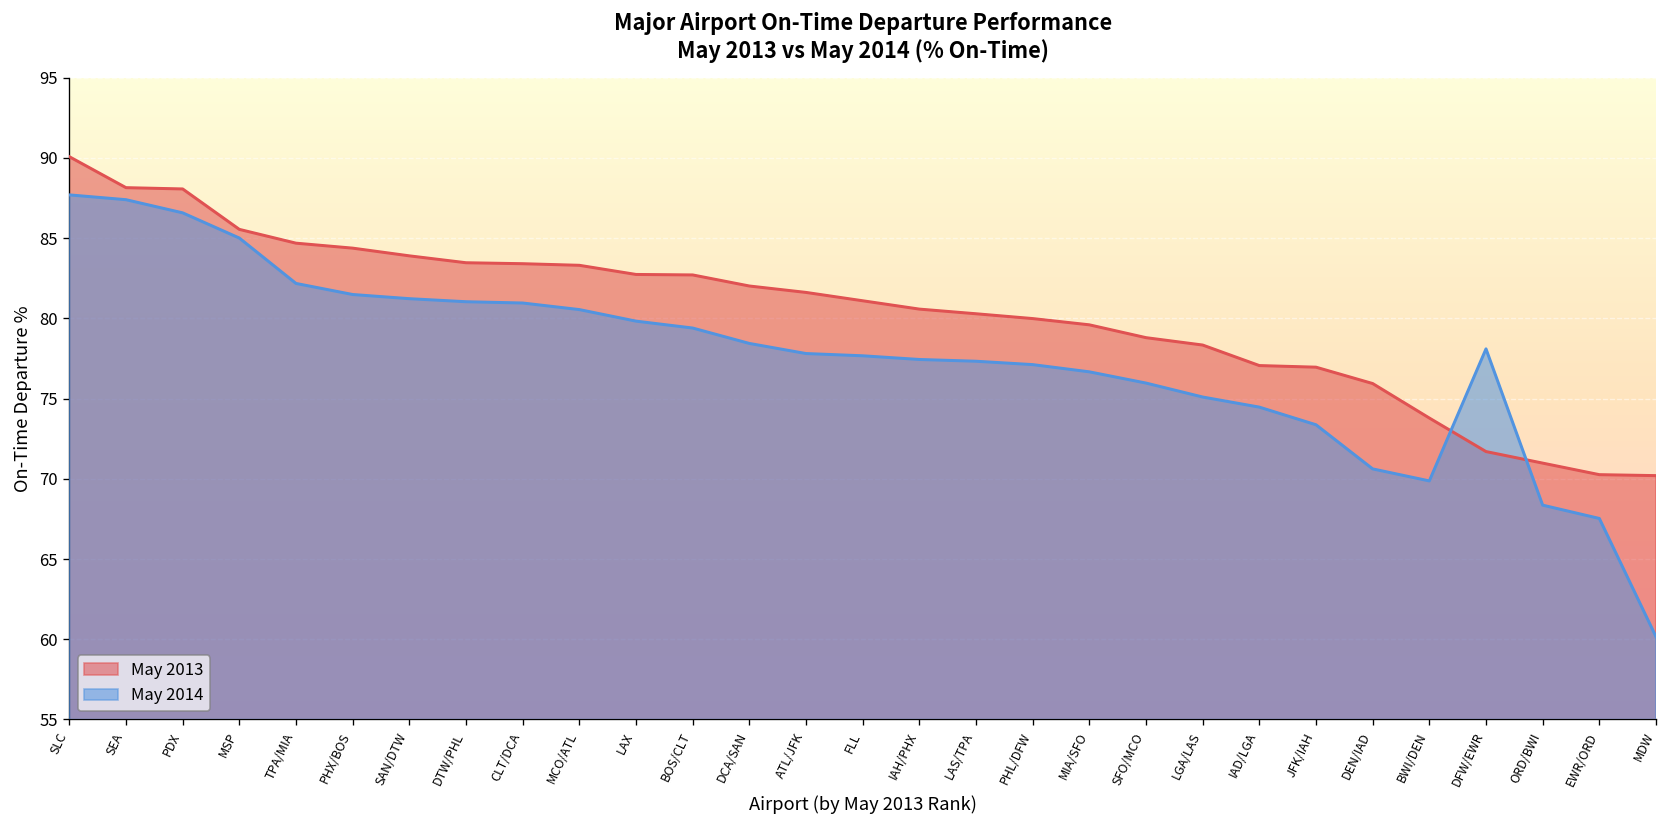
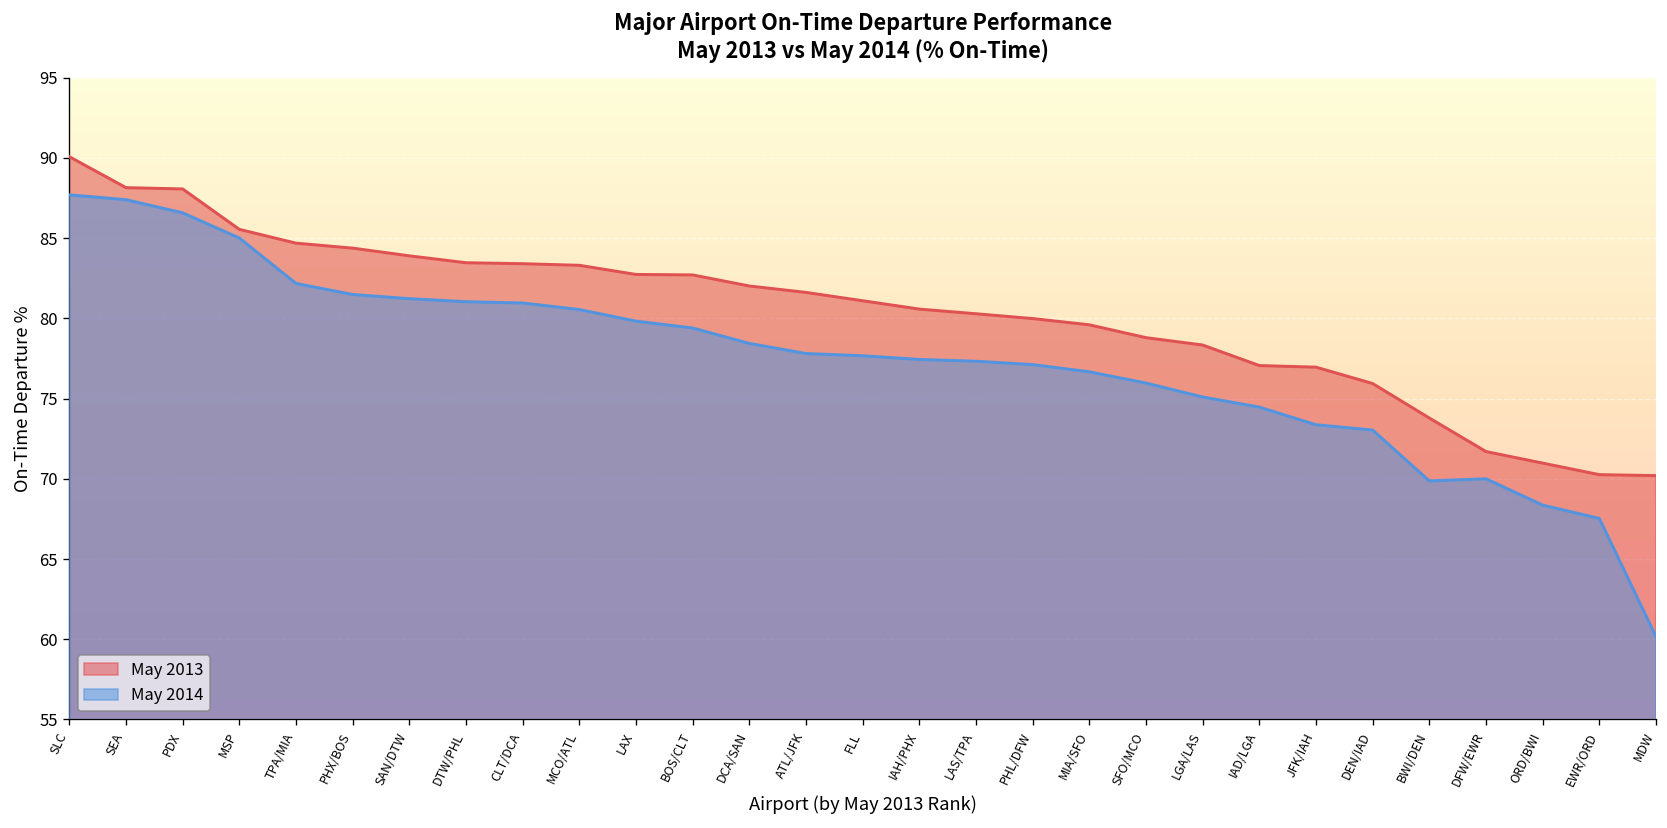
  {
    "May 2013": {
      "SLC": 90.1,
      "SEA": 88.2,
      "PDX": 88.1,
      "MSP": 85.6,
      "TPA/MIA": 84.7,
      "PHX/BOS": 84.4,
      "SAN/DTW": 83.9,
      "DTW/PHL": 83.5,
      "CLT/DCA": 83.4,
      "MCO/ATL": 83.3,
      "LAX": 82.7,
      "BOS/CLT": 82.7,
      "DCA/SAN": 82.0,
      "ATL/JFK": 81.6,
      "FLL": 81.1,
      "IAH/PHX": 80.6,
      "LAS/TPA": 80.3,
      "PHL/DFW": 80.0,
      "MIA/SFO": 79.6,
      "SFO/MCO": 78.8,
      "LGA/LAS": 78.3,
      "IAD/LGA": 77.1,
      "JFK/IAH": 77.0,
      "DEN/IAD": 75.9,
      "BWI/DEN": 73.8,
      "DFW/EWR": 71.7,
      "ORD/BWI": 71.0,
      "EWR/ORD": 70.3,
      "MDW": 70.2
    },
    "May 2014": {
      "SLC": 87.7,
      "SEA": 87.4,
      "PDX": 86.6,
      "MSP": 85.0,
      "TPA/MIA": 82.2,
      "PHX/BOS": 81.5,
      "SAN/DTW": 81.2,
      "DTW/PHL": 81.0,
      "CLT/DCA": 81.0,
      "MCO/ATL": 80.6,
      "LAX": 79.8,
      "BOS/CLT": 79.4,
      "DCA/SAN": 78.4,
      "ATL/JFK": 77.8,
      "FLL": 77.7,
      "IAH/PHX": 77.4,
      "LAS/TPA": 77.3,
      "PHL/DFW": 77.1,
      "MIA/SFO": 76.7,
      "SFO/MCO": 76.0,
      "LGA/LAS": 75.1,
      "IAD/LGA": 74.5,
      "JFK/IAH": 73.4,
-     "DEN/IAD": 70.6,
+     "DEN/IAD": 73.0,
      "BWI/DEN": 69.9,
-     "DFW/EWR": 78.1,
+     "DFW/EWR": 70.0,
      "ORD/BWI": 68.4,
      "EWR/ORD": 67.5,
      "MDW": 60.2
    }
  }
